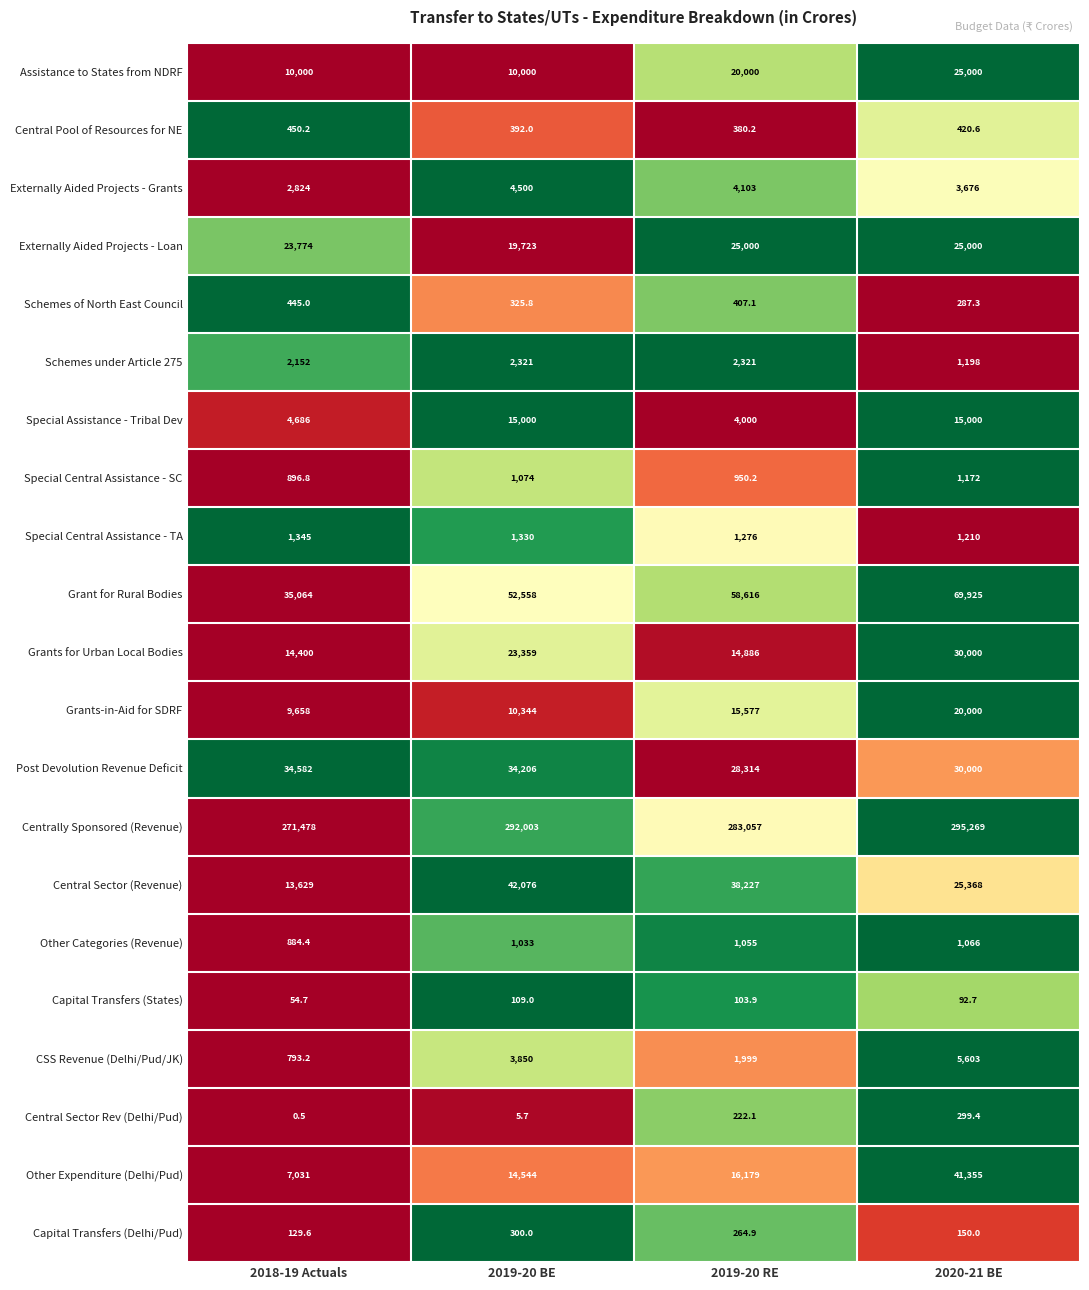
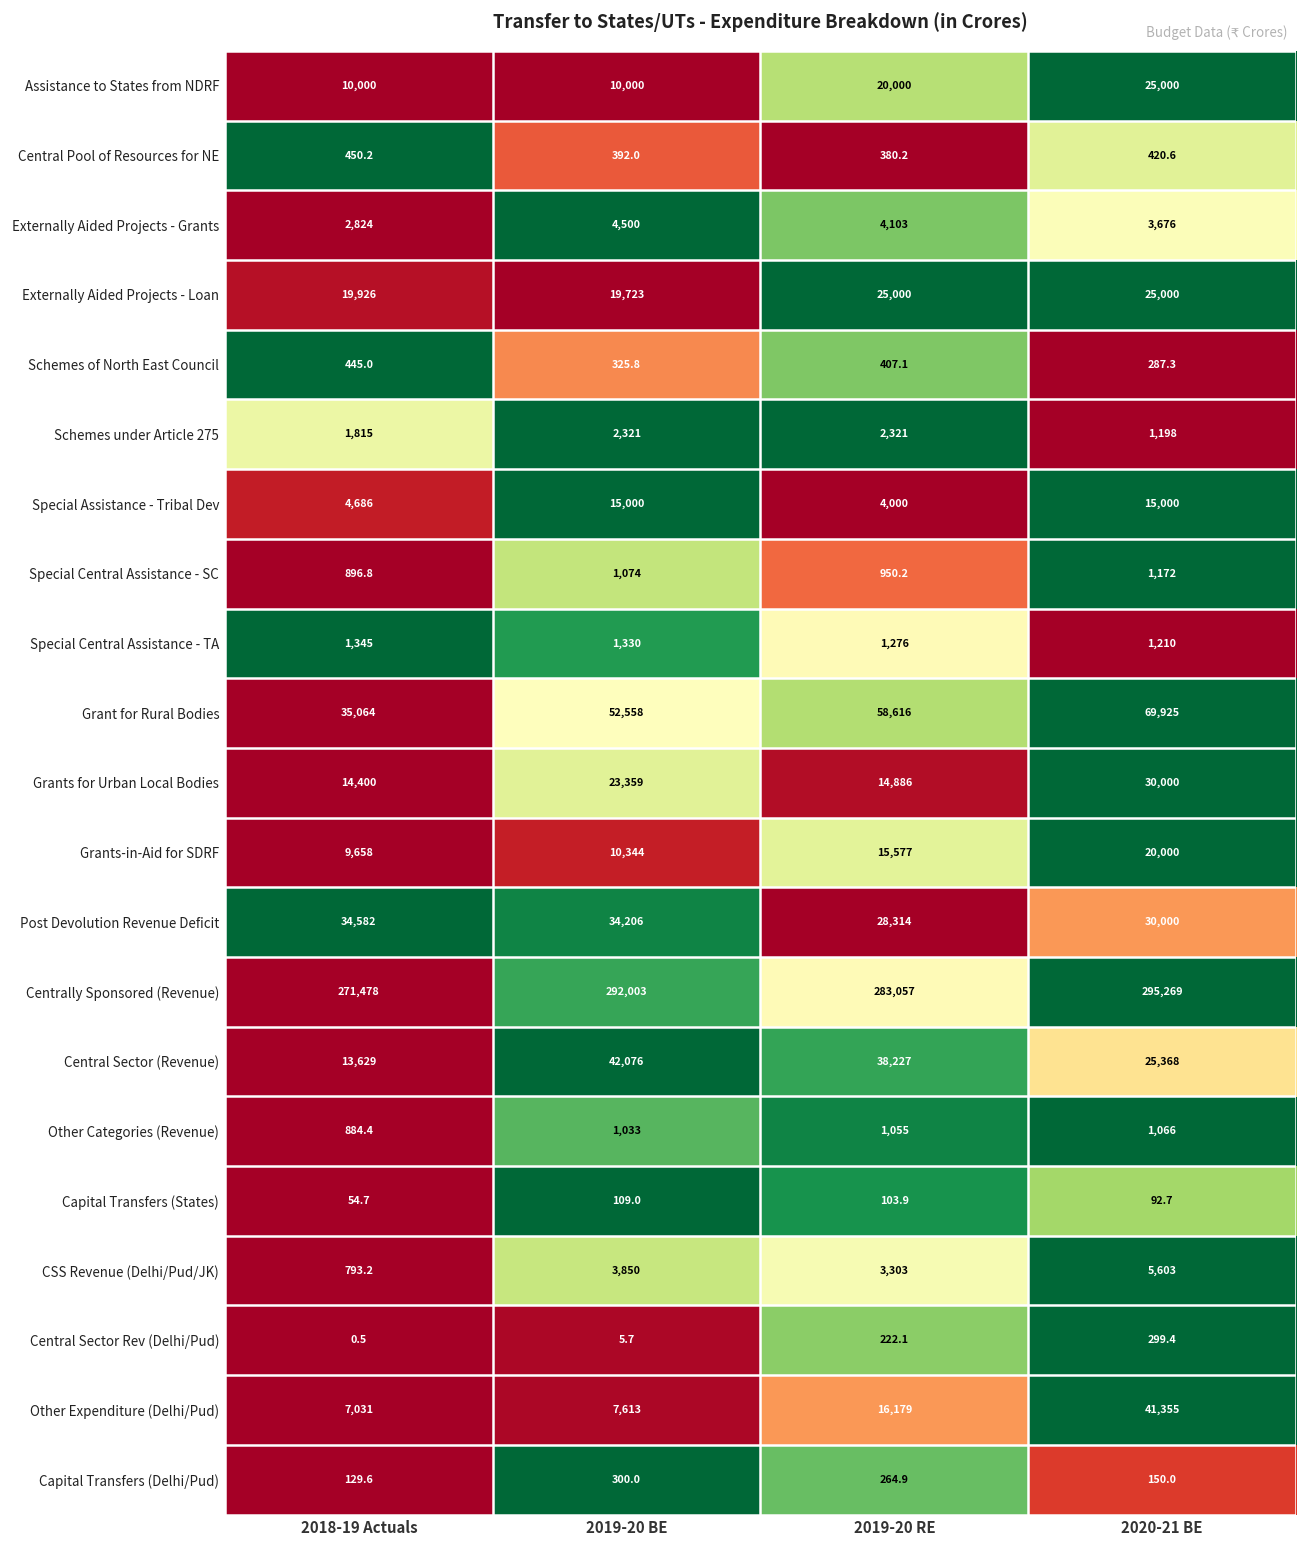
  {
    "Assistance to States from NDRF": {
      "2018-19 Actuals": "10,000",
      "2019-20 BE": "10,000",
      "2019-20 RE": "20,000",
      "2020-21 BE": "25,000"
    },
    "Central Pool of Resources for NE": {
      "2018-19 Actuals": "450.2",
      "2019-20 BE": "392.0",
      "2019-20 RE": "380.2",
      "2020-21 BE": "420.6"
    },
    "Externally Aided Projects - Grants": {
      "2018-19 Actuals": "2,824",
      "2019-20 BE": "4,500",
      "2019-20 RE": "4,103",
      "2020-21 BE": "3,676"
    },
    "Externally Aided Projects - Loan": {
-     "2018-19 Actuals": "23,774",
+     "2018-19 Actuals": "19,926",
      "2019-20 BE": "19,723",
      "2019-20 RE": "25,000",
      "2020-21 BE": "25,000"
    },
    "Schemes of North East Council": {
      "2018-19 Actuals": "445.0",
      "2019-20 BE": "325.8",
      "2019-20 RE": "407.1",
      "2020-21 BE": "287.3"
    },
    "Schemes under Article 275": {
-     "2018-19 Actuals": "2,152",
+     "2018-19 Actuals": "1,815",
      "2019-20 BE": "2,321",
      "2019-20 RE": "2,321",
      "2020-21 BE": "1,198"
    },
    "Special Assistance - Tribal Dev": {
      "2018-19 Actuals": "4,686",
      "2019-20 BE": "15,000",
      "2019-20 RE": "4,000",
      "2020-21 BE": "15,000"
    },
    "Special Central Assistance - SC": {
      "2018-19 Actuals": "896.8",
      "2019-20 BE": "1,074",
      "2019-20 RE": "950.2",
      "2020-21 BE": "1,172"
    },
    "Special Central Assistance - TA": {
      "2018-19 Actuals": "1,345",
      "2019-20 BE": "1,330",
      "2019-20 RE": "1,276",
      "2020-21 BE": "1,210"
    },
    "Grant for Rural Bodies": {
      "2018-19 Actuals": "35,064",
      "2019-20 BE": "52,558",
      "2019-20 RE": "58,616",
      "2020-21 BE": "69,925"
    },
    "Grants for Urban Local Bodies": {
      "2018-19 Actuals": "14,400",
      "2019-20 BE": "23,359",
      "2019-20 RE": "14,886",
      "2020-21 BE": "30,000"
    },
    "Grants-in-Aid for SDRF": {
      "2018-19 Actuals": "9,658",
      "2019-20 BE": "10,344",
      "2019-20 RE": "15,577",
      "2020-21 BE": "20,000"
    },
    "Post Devolution Revenue Deficit": {
      "2018-19 Actuals": "34,582",
      "2019-20 BE": "34,206",
      "2019-20 RE": "28,314",
      "2020-21 BE": "30,000"
    },
    "Centrally Sponsored (Revenue)": {
      "2018-19 Actuals": "271,478",
      "2019-20 BE": "292,003",
      "2019-20 RE": "283,057",
      "2020-21 BE": "295,269"
    },
    "Central Sector (Revenue)": {
      "2018-19 Actuals": "13,629",
      "2019-20 BE": "42,076",
      "2019-20 RE": "38,227",
      "2020-21 BE": "25,368"
    },
    "Other Categories (Revenue)": {
      "2018-19 Actuals": "884.4",
      "2019-20 BE": "1,033",
      "2019-20 RE": "1,055",
      "2020-21 BE": "1,066"
    },
    "Capital Transfers (States)": {
      "2018-19 Actuals": "54.7",
      "2019-20 BE": "109.0",
      "2019-20 RE": "103.9",
      "2020-21 BE": "92.7"
    },
    "CSS Revenue (Delhi/Pud/JK)": {
      "2018-19 Actuals": "793.2",
      "2019-20 BE": "3,850",
-     "2019-20 RE": "1,999",
+     "2019-20 RE": "3,303",
      "2020-21 BE": "5,603"
    },
    "Central Sector Rev (Delhi/Pud)": {
      "2018-19 Actuals": "0.5",
      "2019-20 BE": "5.7",
      "2019-20 RE": "222.1",
      "2020-21 BE": "299.4"
    },
    "Other Expenditure (Delhi/Pud)": {
      "2018-19 Actuals": "7,031",
-     "2019-20 BE": "14,544",
+     "2019-20 BE": "7,613",
      "2019-20 RE": "16,179",
      "2020-21 BE": "41,355"
    },
    "Capital Transfers (Delhi/Pud)": {
      "2018-19 Actuals": "129.6",
      "2019-20 BE": "300.0",
      "2019-20 RE": "264.9",
      "2020-21 BE": "150.0"
    }
  }
